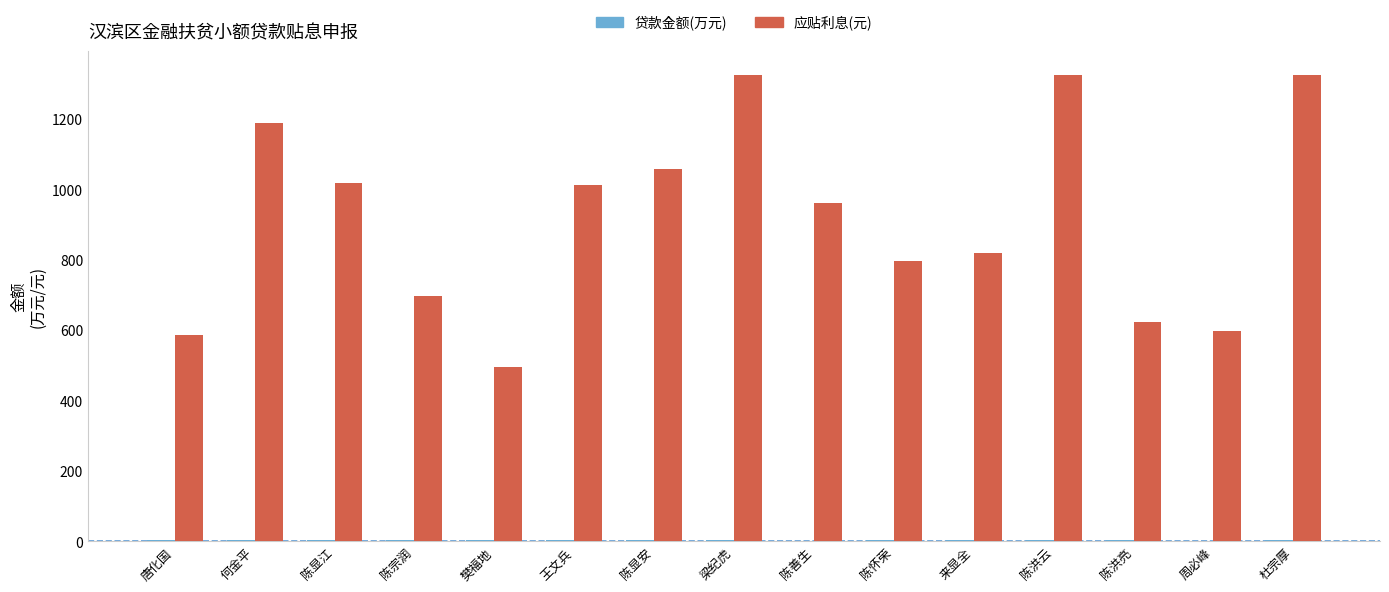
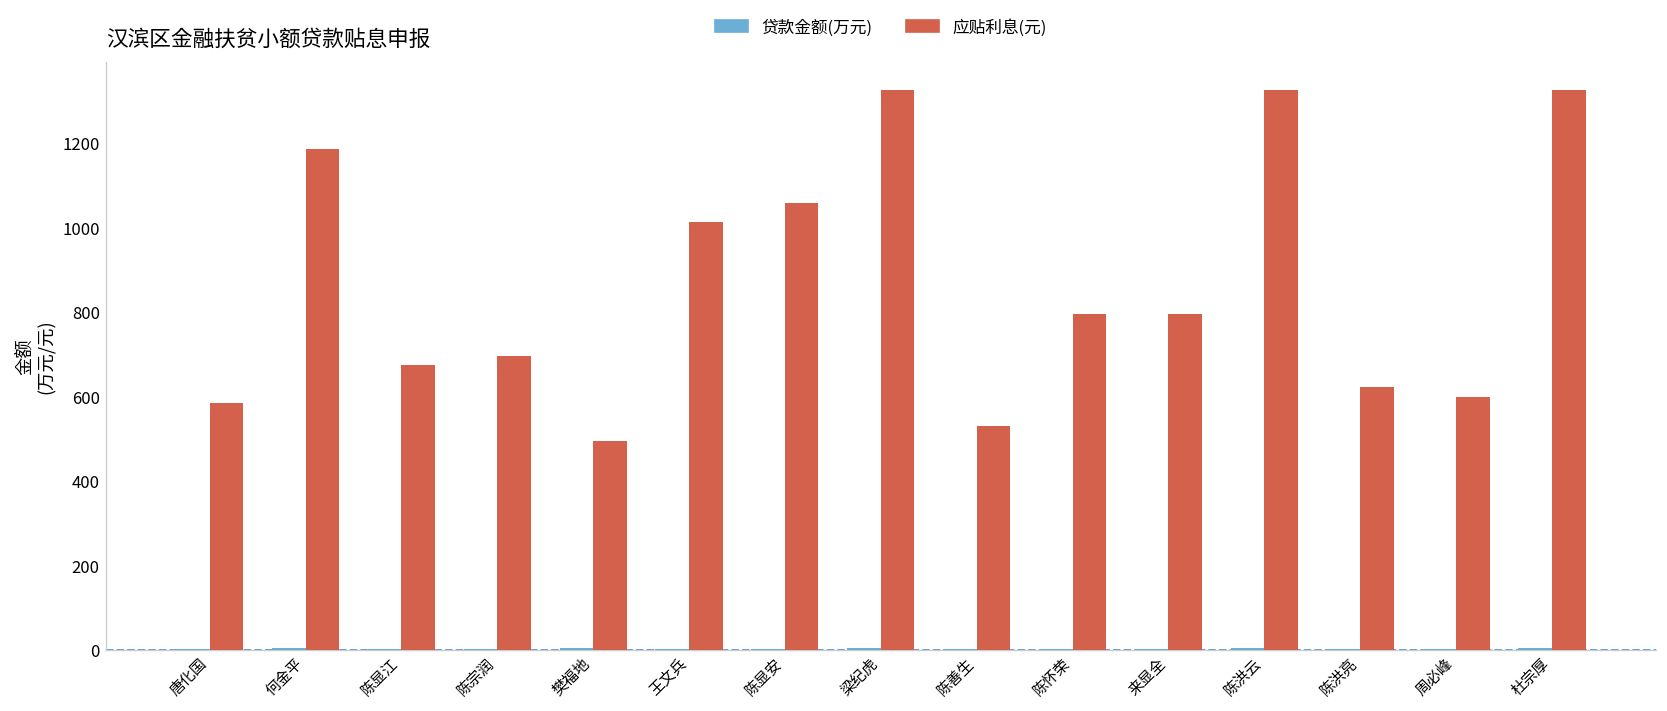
  {
    "应贴利息(元)": {
      "唐化国": 590,
      "何金平": 1190,
-     "陈显江": 1020,
+     "陈显江": 670,
      "陈宗润": 700,
      "樊福地": 490,
      "王文兵": 1010,
      "陈显安": 1060,
      "梁纪虎": 1330,
-     "陈善生": 960,
+     "陈善生": 530,
      "陈怀荣": 800,
-     "来显全": 820,
+     "来显全": 800,
      "陈洪云": 1330,
      "陈洪亮": 620,
      "周必峰": 600,
      "杜宗厚": 1330
    }
  }
